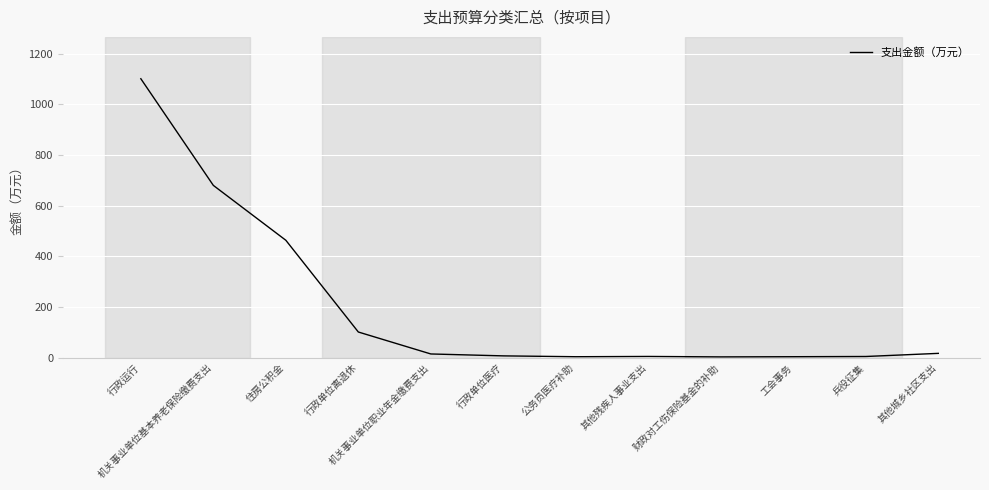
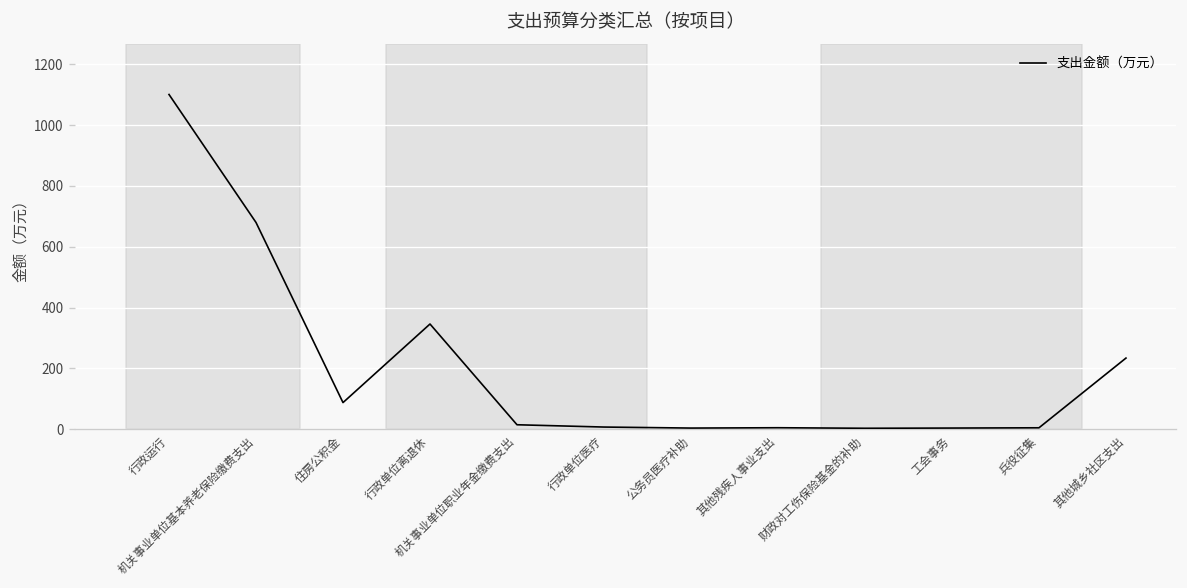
  {
    "行政运行": 1100,
    "机关事业单位基本养老保险缴费支出": 680,
-   "住房公积金": 460,
-   "行政单位离退休": 100,
+   "住房公积金": 90,
+   "行政单位离退休": 350,
    "机关事业单位职业年金缴费支出": 10,
    "行政单位医疗": 10,
    "公务员医疗补助": 0,
    "其他残疾人事业支出": 10,
    "财政对工伤保险基金的补助": 0,
    "工会事务": 0,
    "兵役征集": 10,
-   "其他城乡社区支出": 20
+   "其他城乡社区支出": 230
  }
